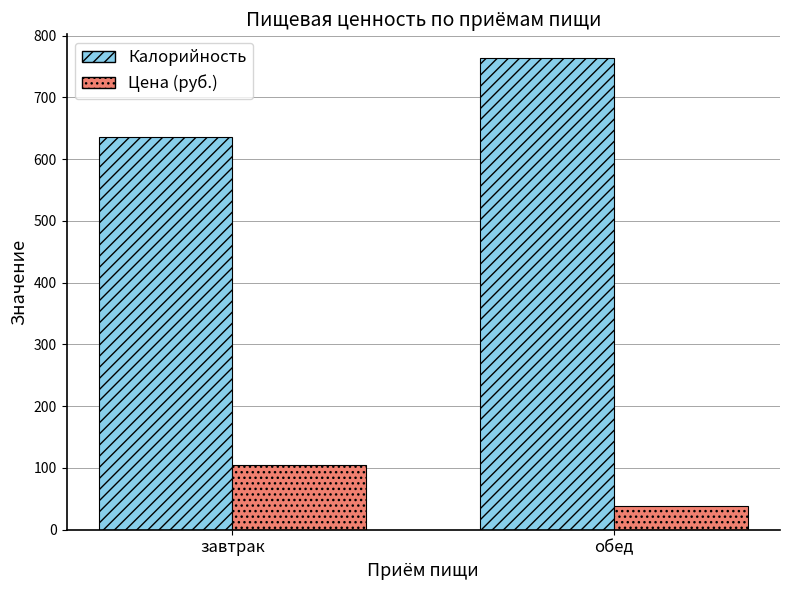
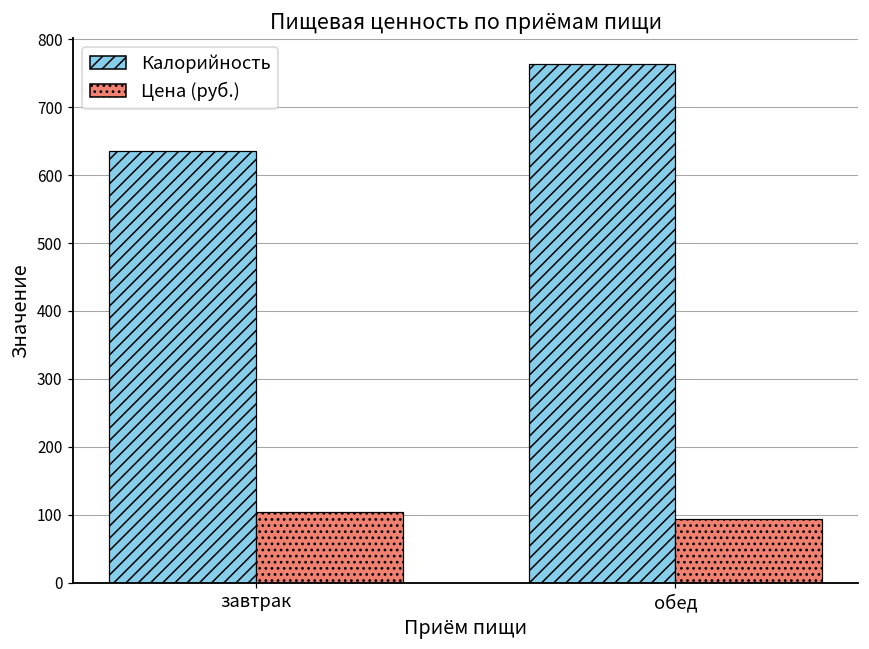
  {
    "Калорийность": {
      "завтрак": 640,
      "обед": 760
    },
    "Цена (руб.)": {
      "завтрак": 100,
-     "обед": 40
+     "обед": 90
    }
  }
